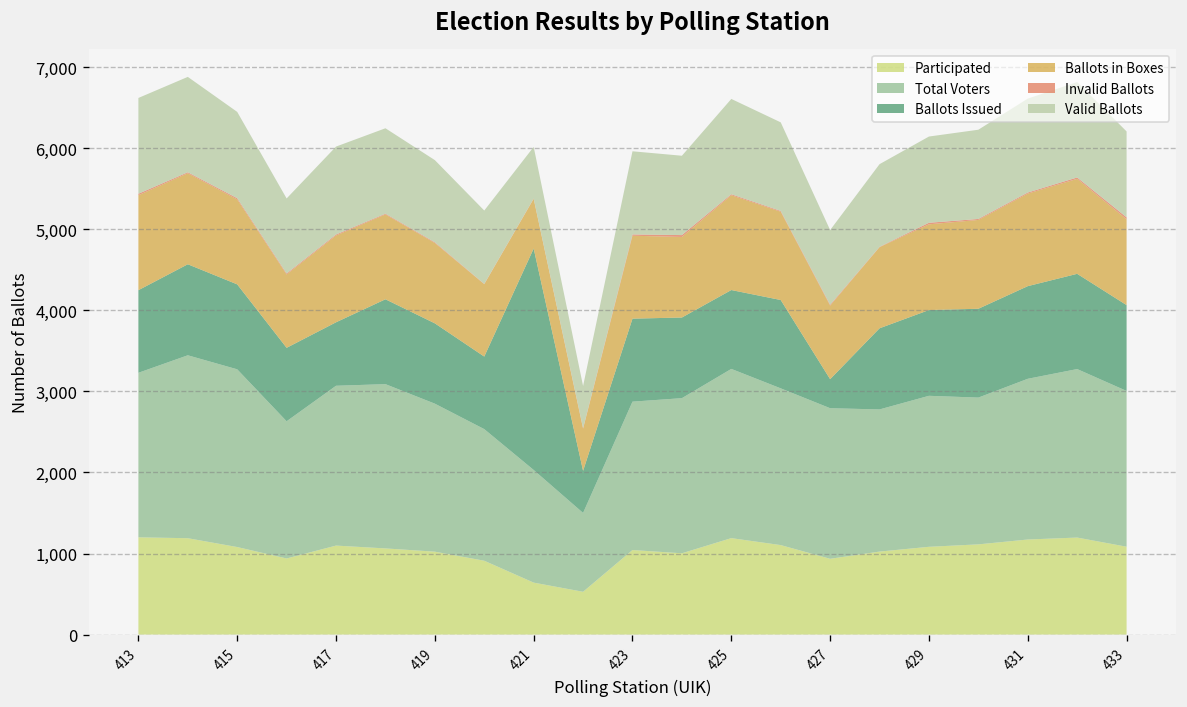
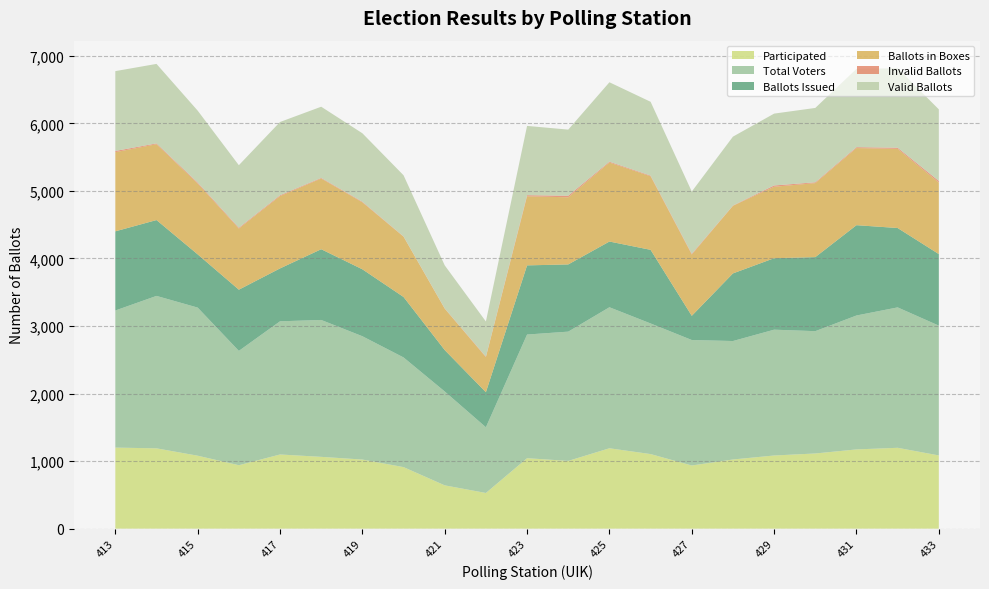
  {
    "Ballots Issued": {
-     "413": "1,000",
-     "415": "1,000",
+     "413": "1,200",
+     "415": "800",
      "417": "800",
      "419": "1,000",
-     "421": "2,700",
+     "421": "600",
      "423": "1,000",
      "425": "1,000",
      "427": "400",
      "429": "1,100",
-     "431": "1,100",
+     "431": "1,300",
      "433": "1,100"
    }
  }
